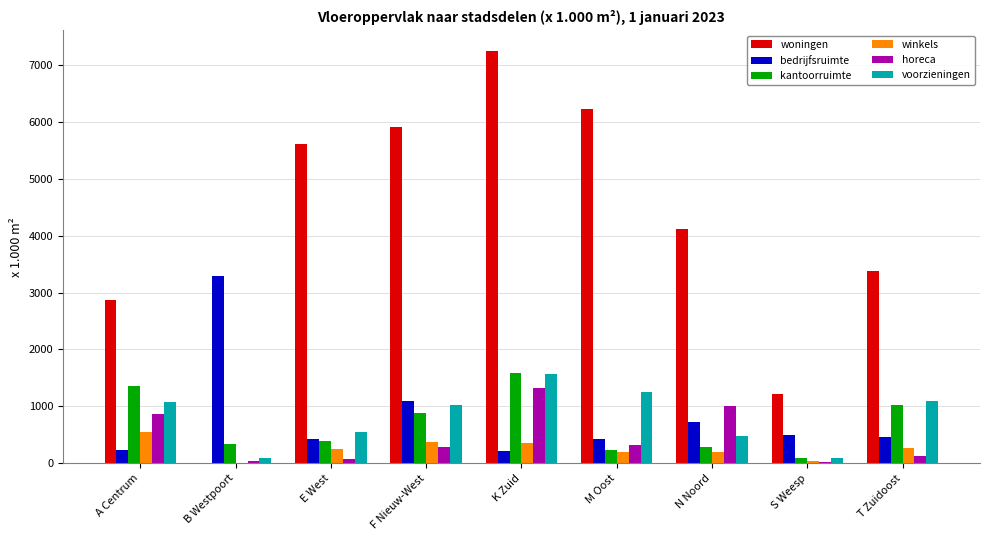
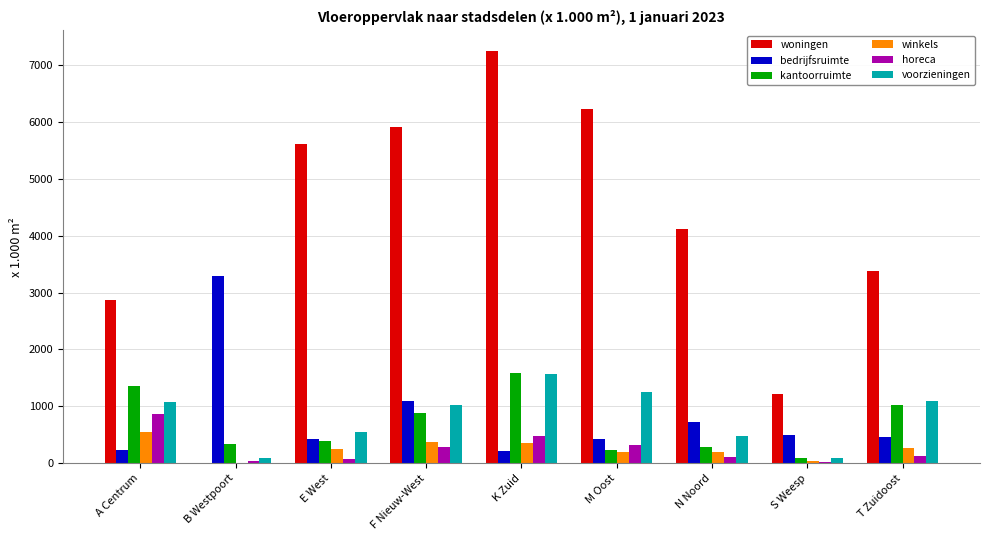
  {
    "woningen": {
      "A Centrum": 2900,
      "E West": 5600,
      "F Nieuw-West": 5900,
      "K Zuid": 7300,
      "M Oost": 6200,
      "N Noord": 4100,
      "S Weesp": 1200,
      "T Zuidoost": 3400
    },
    "bedrijfsruimte": {
      "A Centrum": 200,
      "B Westpoort": 3300,
      "E West": 400,
      "F Nieuw-West": 1100,
      "K Zuid": 200,
      "M Oost": 400,
      "N Noord": 700,
      "S Weesp": 500,
      "T Zuidoost": 500
    },
    "kantoorruimte": {
      "A Centrum": 1300,
      "B Westpoort": 300,
      "E West": 400,
      "F Nieuw-West": 900,
      "K Zuid": 1600,
      "M Oost": 200,
      "N Noord": 300,
      "S Weesp": 100,
      "T Zuidoost": 1000
    },
    "winkels": {
      "A Centrum": 500,
      "E West": 300,
      "F Nieuw-West": 400,
      "K Zuid": 400,
      "M Oost": 200,
      "N Noord": 200,
      "T Zuidoost": 300
    },
    "horeca": {
      "A Centrum": 900,
      "E West": 100,
      "F Nieuw-West": 300,
-     "K Zuid": 1300,
+     "K Zuid": 500,
      "M Oost": 300,
-     "N Noord": 1000,
+     "N Noord": 100,
      "T Zuidoost": 100
    },
    "voorzieningen": {
      "A Centrum": 1100,
      "B Westpoort": 100,
      "E West": 500,
      "F Nieuw-West": 1000,
      "K Zuid": 1600,
      "M Oost": 1200,
      "N Noord": 500,
      "S Weesp": 100,
      "T Zuidoost": 1100
    }
  }
